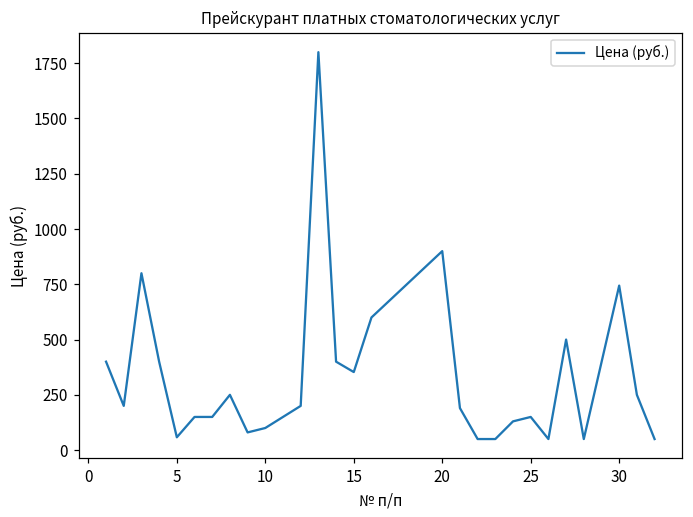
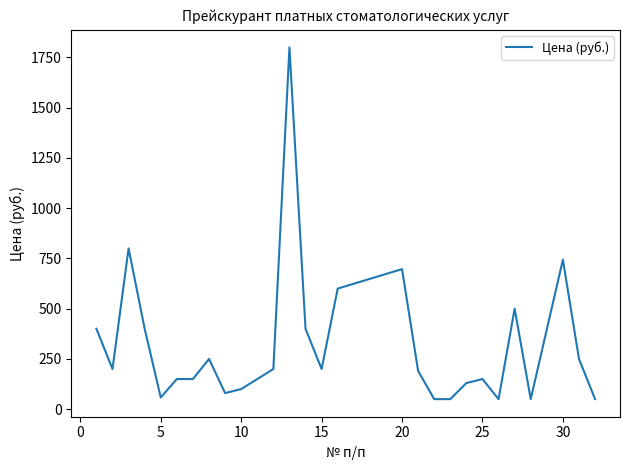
  {
    "5": 60,
    "10": 100,
-   "15": 350,
-   "20": 900,
+   "15": 200,
+   "20": 700,
    "25": 150,
    "30": 740
  }
